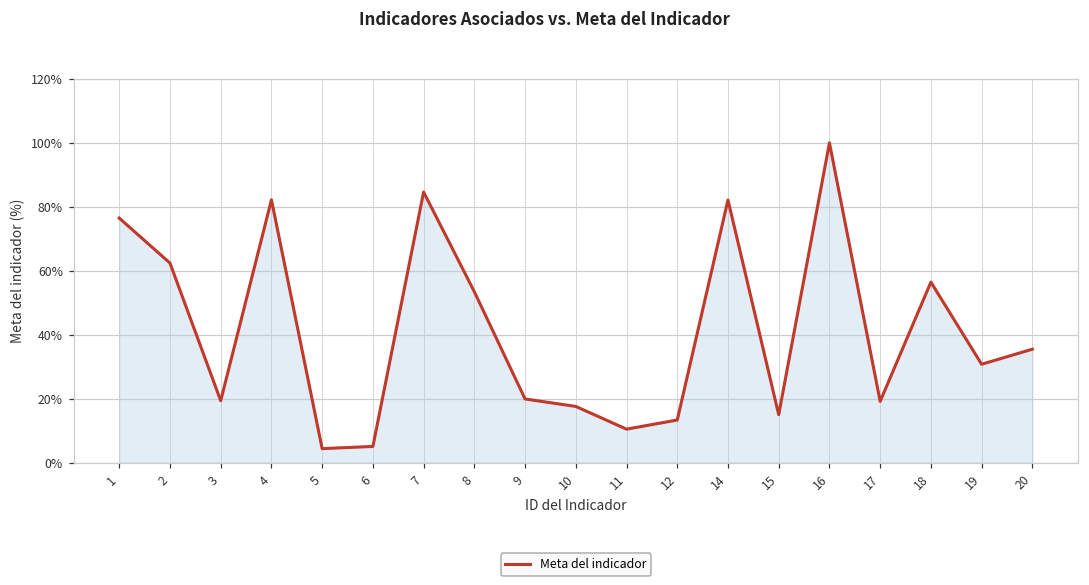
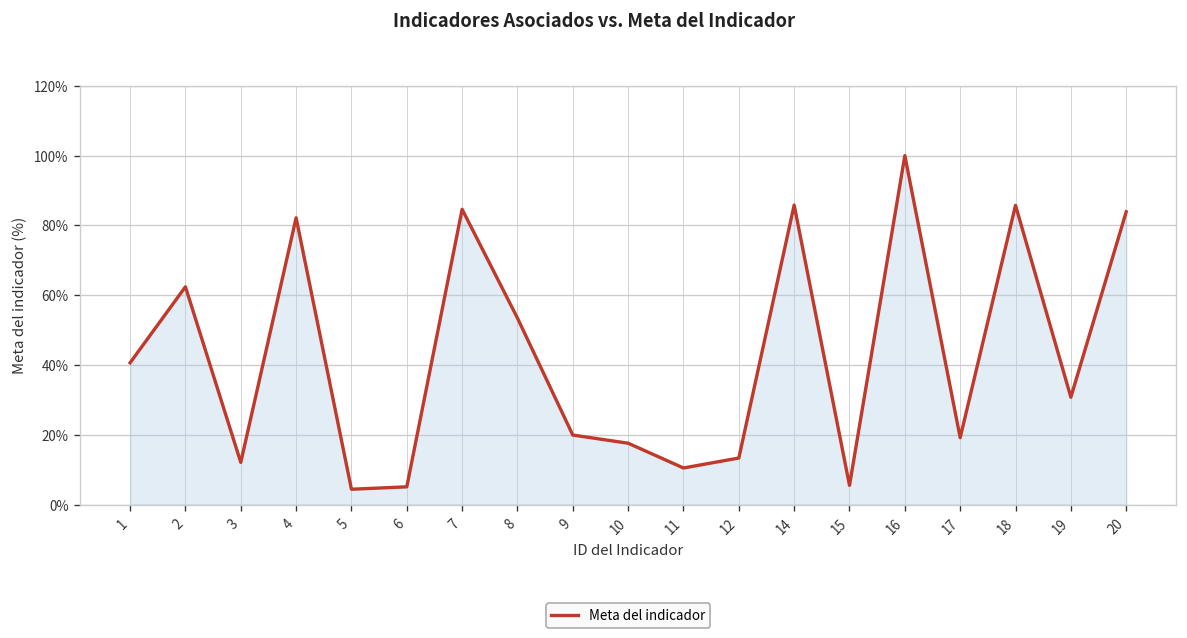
  {
-   "1": "76%",
+   "1": "41%",
    "2": "62%",
-   "3": "19%",
+   "3": "12%",
    "4": "82%",
    "5": "4%",
    "6": "5%",
    "7": "85%",
    "8": "53%",
    "9": "20%",
    "10": "18%",
    "11": "10%",
    "12": "13%",
-   "14": "82%",
-   "15": "15%",
+   "14": "86%",
+   "15": "6%",
    "16": "100%",
    "17": "19%",
-   "18": "56%",
+   "18": "86%",
    "19": "31%",
-   "20": "35%"
+   "20": "84%"
  }
